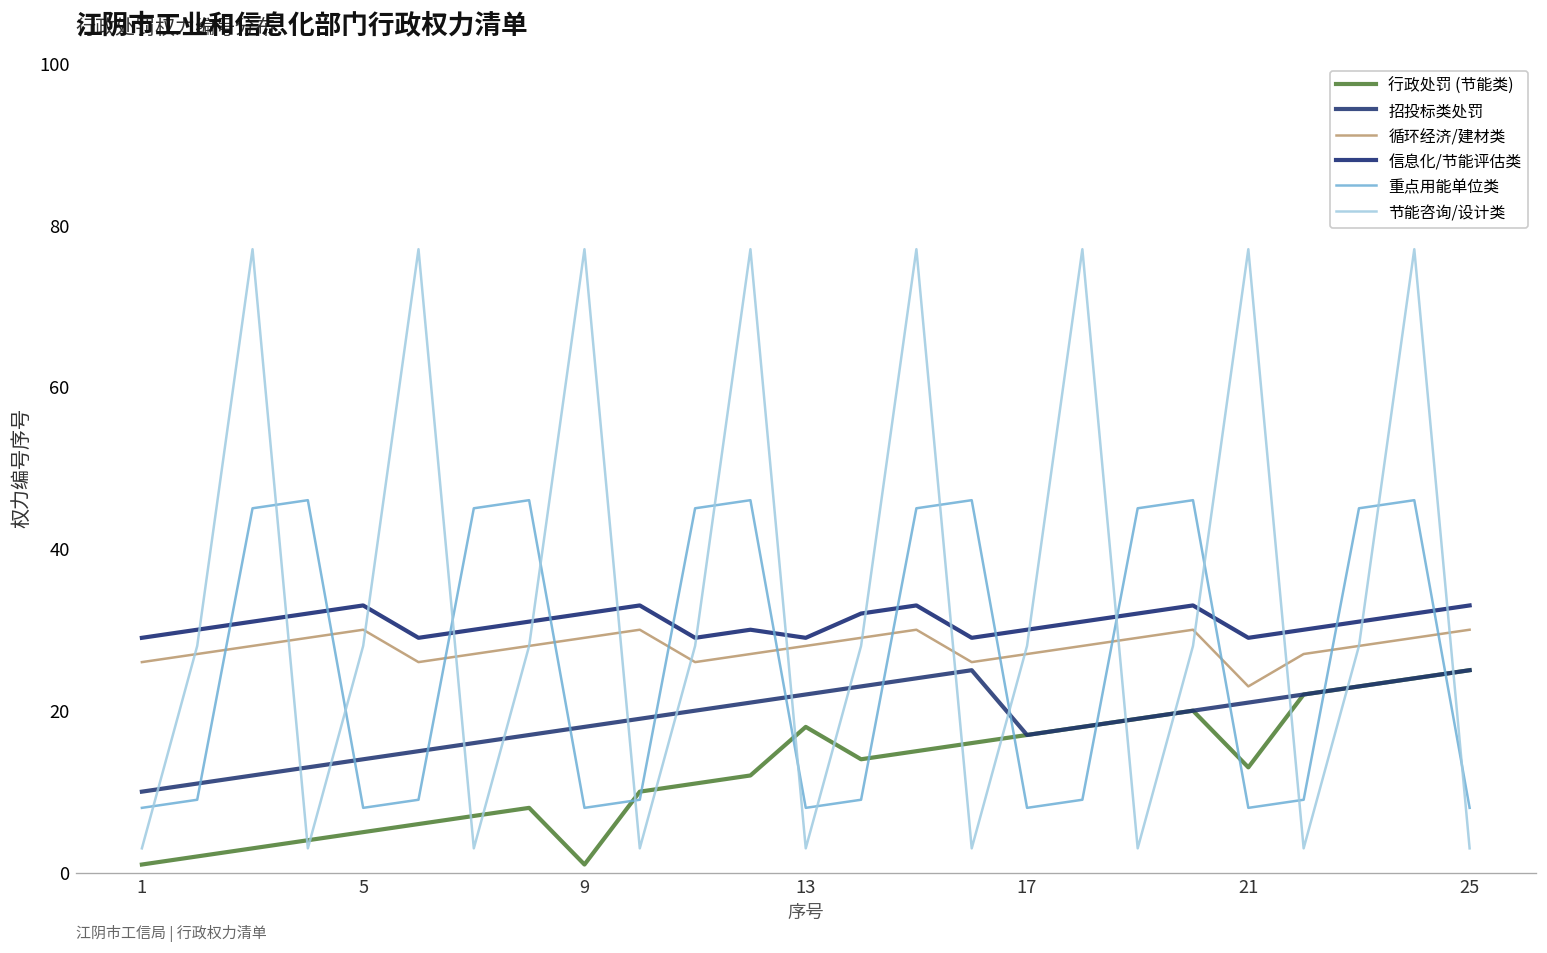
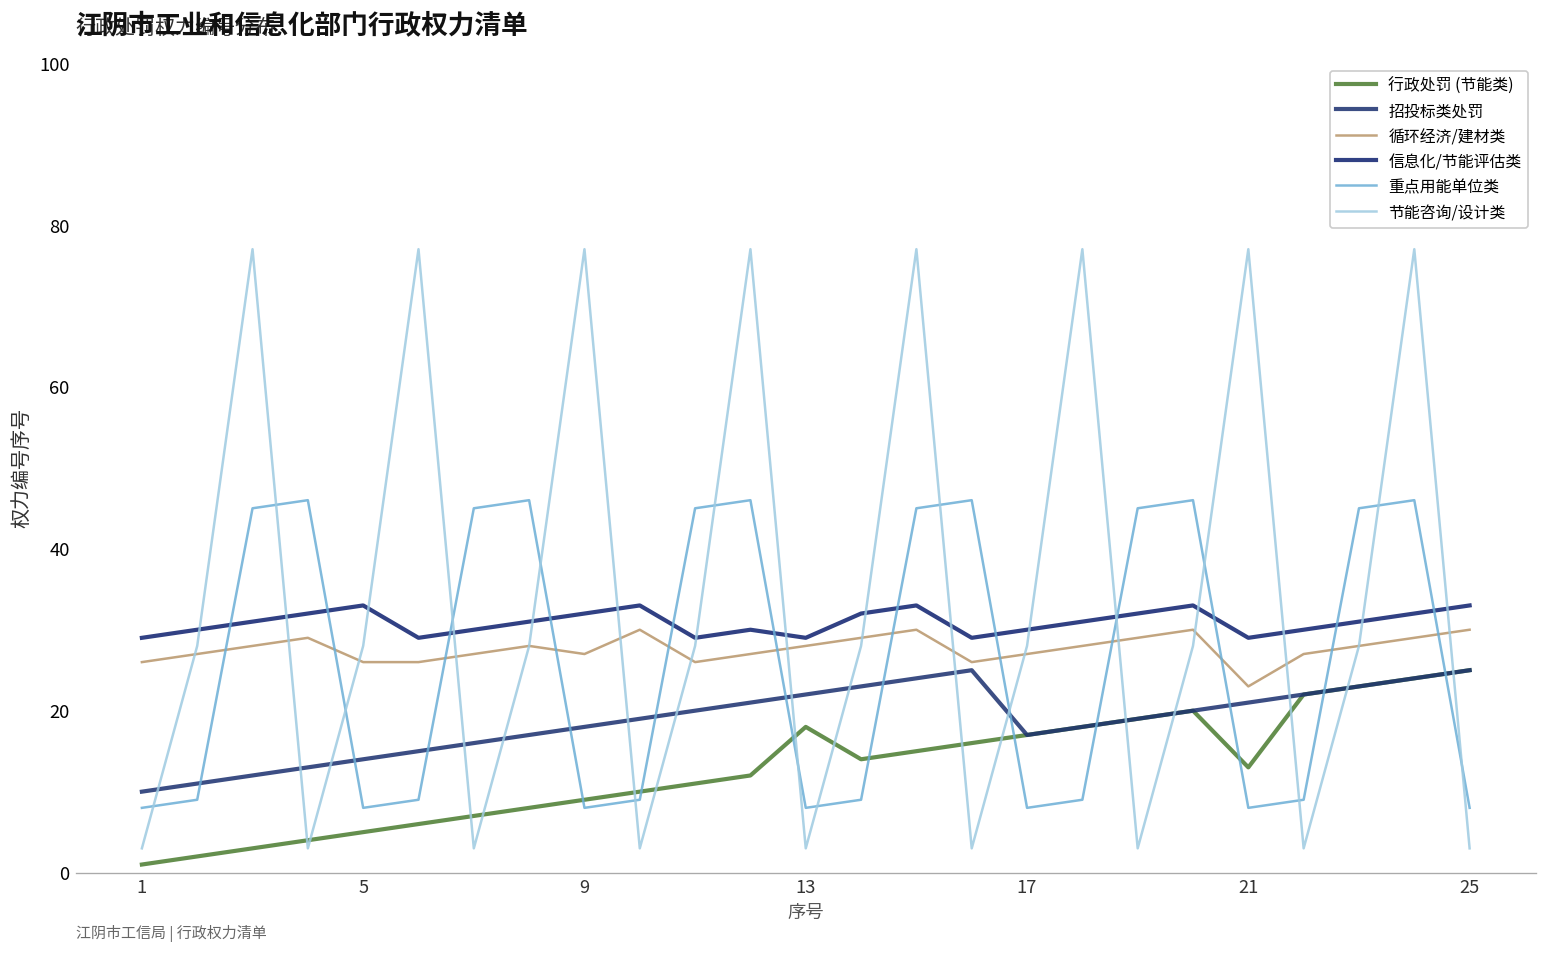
  {
    "行政处罚 (节能类)": {
      "1": 1,
      "5": 5,
-     "9": 1,
+     "9": 9,
      "13": 18,
      "21": 13
    },
    "循环经济/建材类": {
      "1": 26,
-     "5": 30,
-     "9": 29,
+     "5": 26,
+     "9": 27,
      "13": 28,
      "17": 27,
      "21": 23,
      "25": 30
    }
  }
